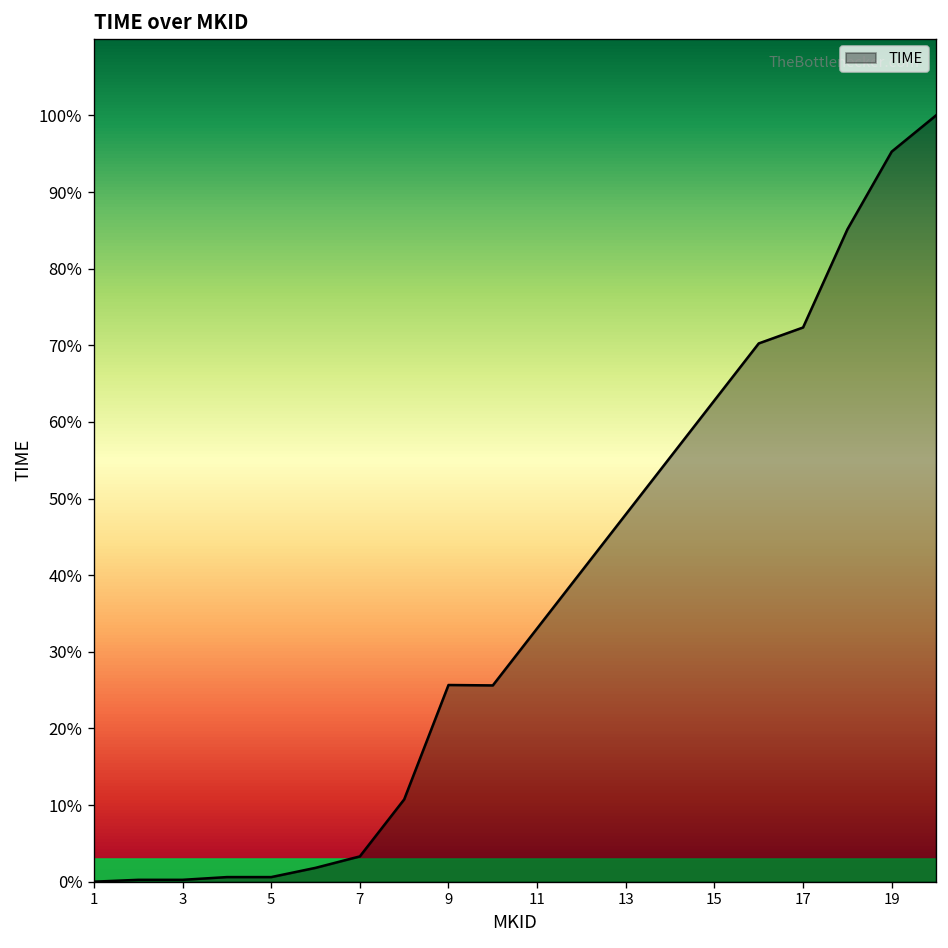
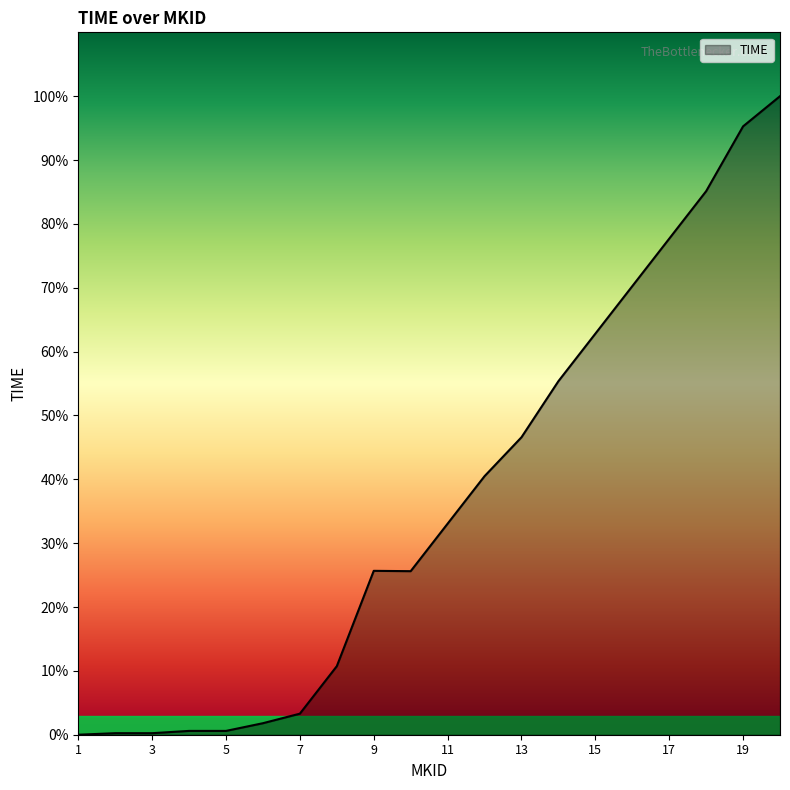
  {
    "7": "3%",
    "9": "26%",
    "11": "33%",
-   "13": "48%",
+   "13": "47%",
    "15": "63%",
-   "17": "72%",
+   "17": "78%",
    "19": "95%"
  }
